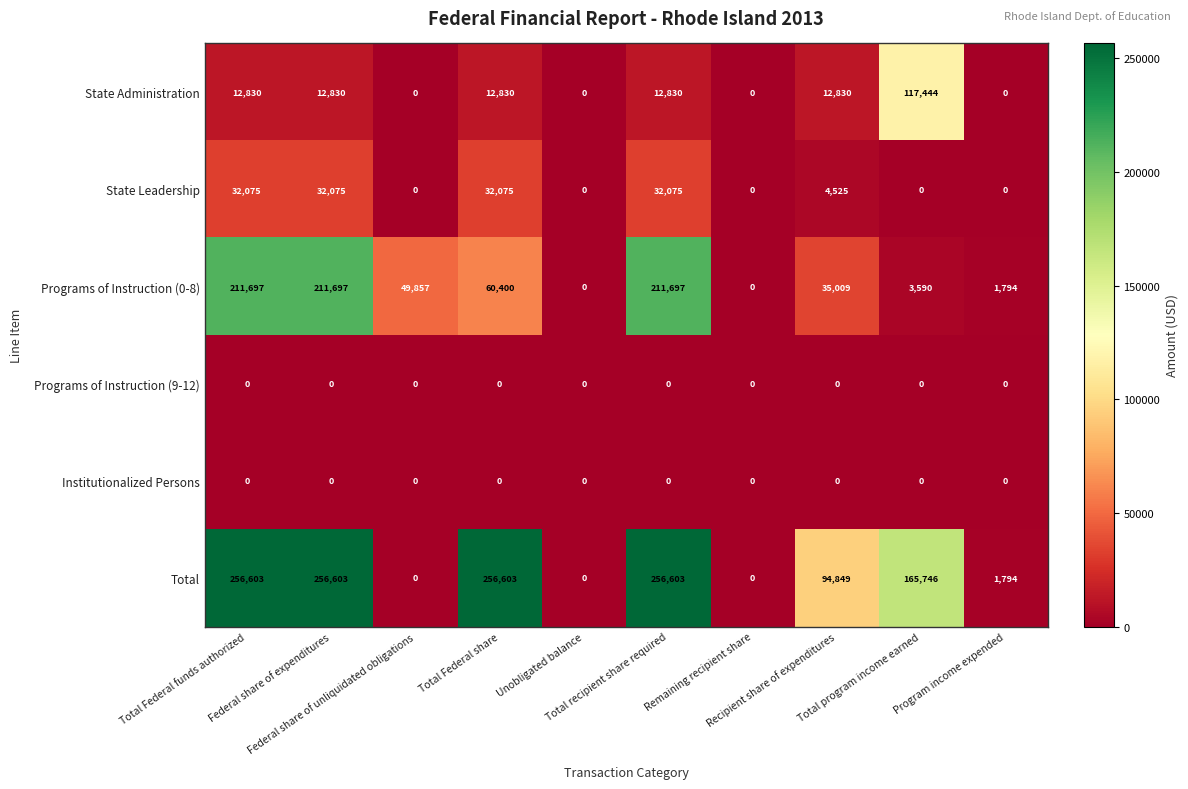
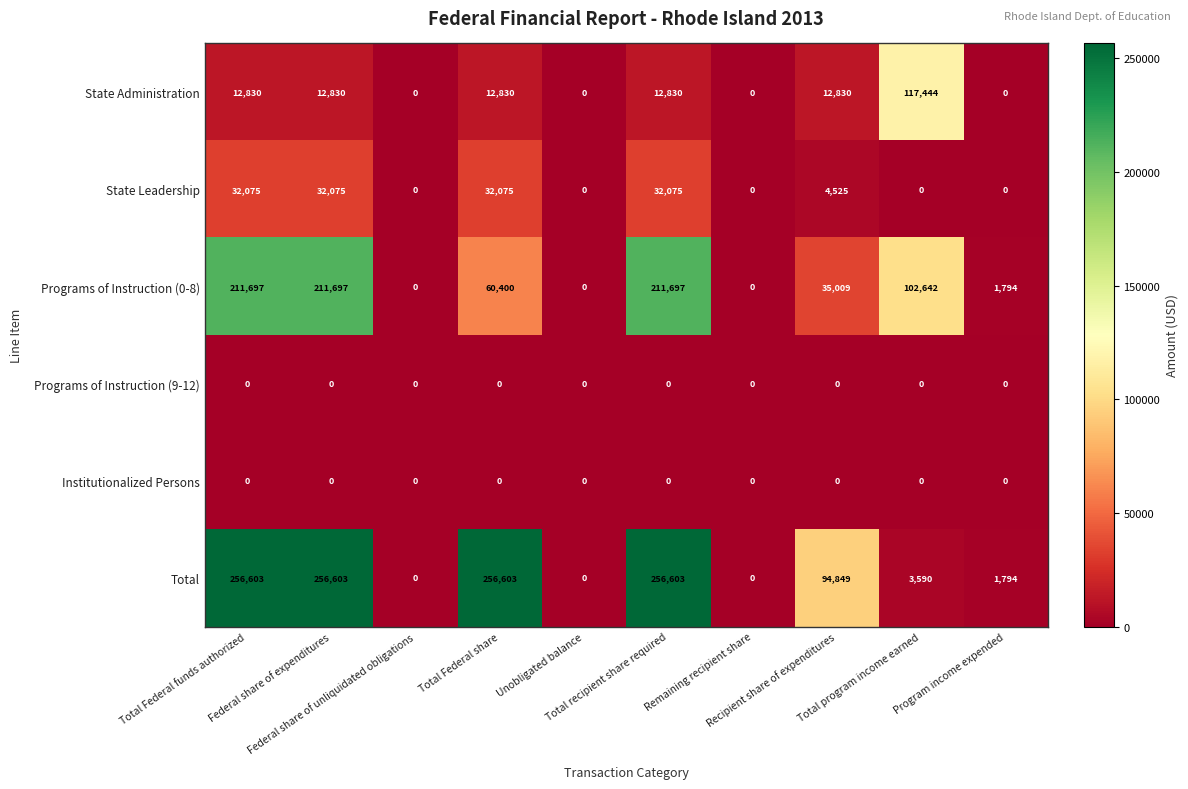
  {
    "State Administration": {
      "Total Federal funds authorized": "12,830",
      "Federal share of expenditures": "12,830",
      "Federal share of unliquidated obligations": "0",
      "Total Federal share": "12,830",
      "Unobligated balance": "0",
      "Total recipient share required": "12,830",
      "Remaining recipient share": "0",
      "Recipient share of expenditures": "12,830",
      "Total program income earned": "117,444",
      "Program income expended": "0"
    },
    "State Leadership": {
      "Total Federal funds authorized": "32,075",
      "Federal share of expenditures": "32,075",
      "Federal share of unliquidated obligations": "0",
      "Total Federal share": "32,075",
      "Unobligated balance": "0",
      "Total recipient share required": "32,075",
      "Remaining recipient share": "0",
      "Recipient share of expenditures": "4,525",
      "Total program income earned": "0",
      "Program income expended": "0"
    },
    "Programs of Instruction (0-8)": {
      "Total Federal funds authorized": "211,697",
      "Federal share of expenditures": "211,697",
-     "Federal share of unliquidated obligations": "49,857",
+     "Federal share of unliquidated obligations": "0",
      "Total Federal share": "60,400",
      "Unobligated balance": "0",
      "Total recipient share required": "211,697",
      "Remaining recipient share": "0",
      "Recipient share of expenditures": "35,009",
-     "Total program income earned": "3,590",
+     "Total program income earned": "102,642",
      "Program income expended": "1,794"
    },
    "Programs of Instruction (9-12)": {
      "Total Federal funds authorized": "0",
      "Federal share of expenditures": "0",
      "Federal share of unliquidated obligations": "0",
      "Total Federal share": "0",
      "Unobligated balance": "0",
      "Total recipient share required": "0",
      "Remaining recipient share": "0",
      "Recipient share of expenditures": "0",
      "Total program income earned": "0",
      "Program income expended": "0"
    },
    "Institutionalized Persons": {
      "Total Federal funds authorized": "0",
      "Federal share of expenditures": "0",
      "Federal share of unliquidated obligations": "0",
      "Total Federal share": "0",
      "Unobligated balance": "0",
      "Total recipient share required": "0",
      "Remaining recipient share": "0",
      "Recipient share of expenditures": "0",
      "Total program income earned": "0",
      "Program income expended": "0"
    },
    "Total": {
      "Total Federal funds authorized": "256,603",
      "Federal share of expenditures": "256,603",
      "Federal share of unliquidated obligations": "0",
      "Total Federal share": "256,603",
      "Unobligated balance": "0",
      "Total recipient share required": "256,603",
      "Remaining recipient share": "0",
      "Recipient share of expenditures": "94,849",
-     "Total program income earned": "165,746",
+     "Total program income earned": "3,590",
      "Program income expended": "1,794"
    }
  }
